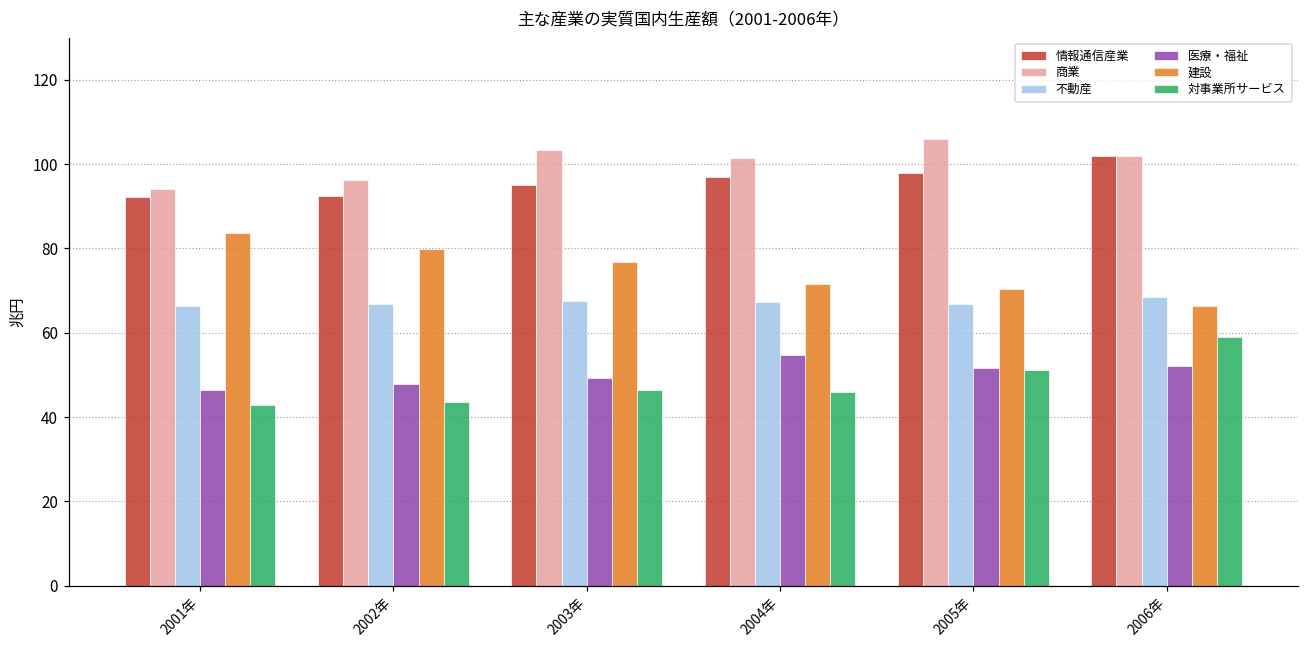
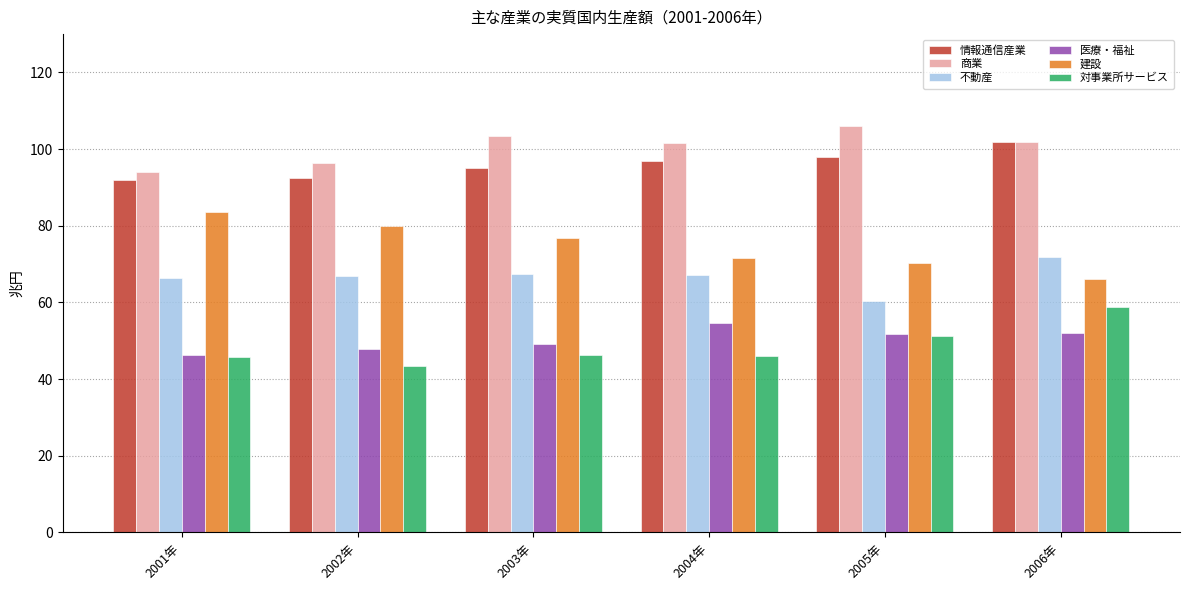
  {
    "情報通信産業": {
      "2001年": 92,
      "2002年": 92,
      "2003年": 95,
      "2004年": 97,
      "2005年": 98,
      "2006年": 102
    },
    "商業": {
      "2001年": 94,
      "2002年": 96,
      "2003年": 103,
      "2004年": 101,
      "2005年": 106,
      "2006年": 102
    },
    "不動産": {
      "2001年": 66,
      "2002年": 67,
      "2003年": 68,
      "2004年": 67,
-     "2005年": 67,
-     "2006年": 69
+     "2005年": 60,
+     "2006年": 72
    },
    "医療・福祉": {
      "2001年": 46,
      "2002年": 48,
      "2003年": 49,
      "2004年": 55,
      "2005年": 52,
      "2006年": 52
    },
    "建設": {
      "2001年": 84,
      "2002年": 80,
      "2003年": 77,
      "2004年": 72,
      "2005年": 70,
      "2006年": 66
    },
    "対事業所サービス": {
-     "2001年": 43,
+     "2001年": 46,
      "2002年": 43,
      "2003年": 46,
      "2004年": 46,
      "2005年": 51,
      "2006年": 59
    }
  }
